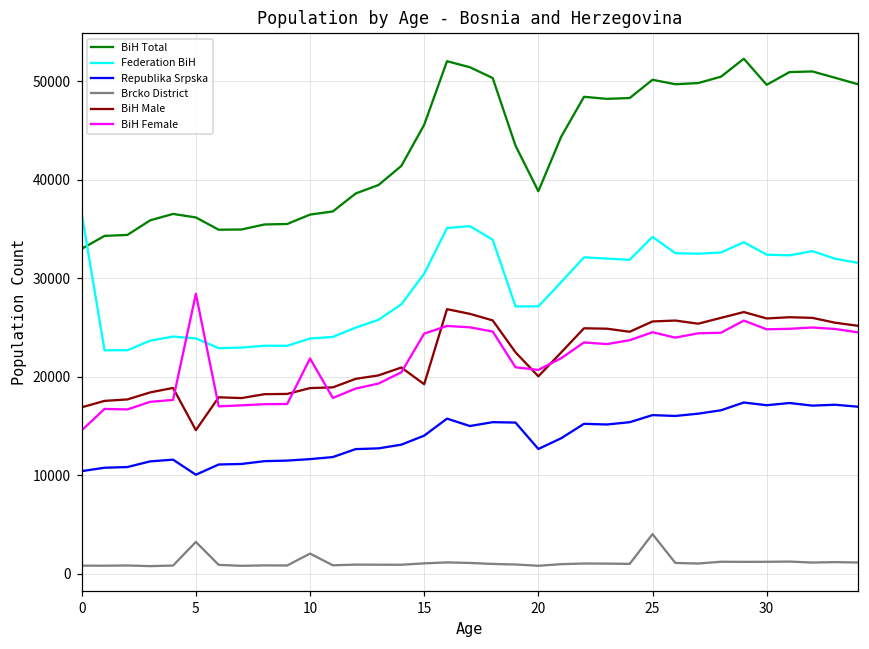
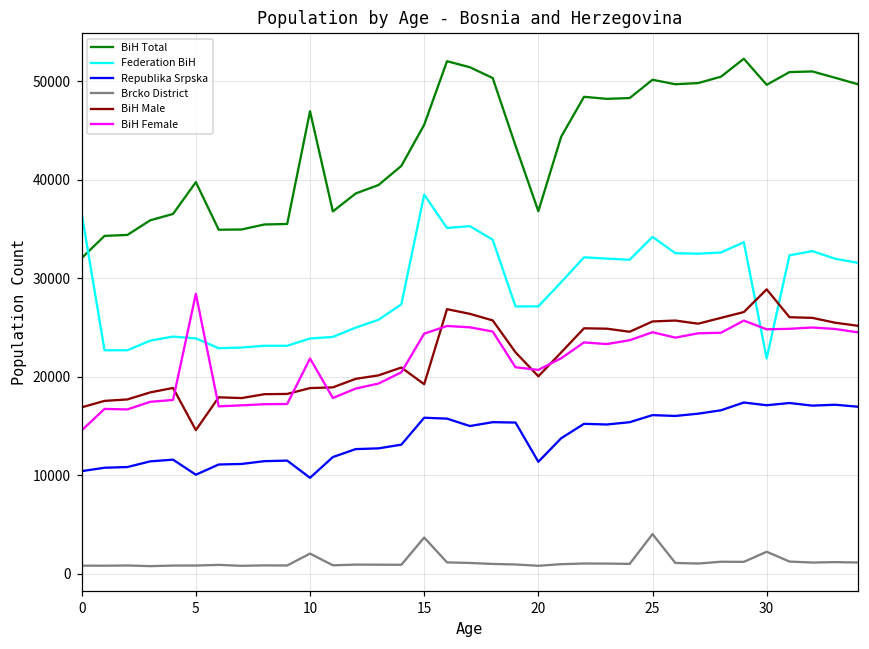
  {
    "BiH Total": {
-     "0": 33000,
-     "5": 36000,
-     "10": 36000,
+     "0": 32000,
+     "5": 40000,
+     "10": 47000,
      "15": 46000,
-     "20": 39000,
+     "20": 37000,
      "25": 50000,
      "30": 50000
    },
    "Federation BiH": {
      "0": 37000,
      "5": 24000,
      "10": 24000,
-     "15": 30000,
+     "15": 38000,
      "20": 27000,
      "25": 34000,
-     "30": 32000
+     "30": 22000
    },
    "Republika Srpska": {
      "0": 10000,
      "5": 10000,
-     "10": 12000,
-     "15": 14000,
-     "20": 13000,
+     "10": 10000,
+     "15": 16000,
+     "20": 11000,
      "25": 16000,
      "30": 17000
    },
    "Brcko District": {
      "0": 1000,
-     "5": 3000,
+     "5": 1000,
      "10": 2000,
-     "15": 1000,
+     "15": 4000,
      "20": 1000,
      "25": 4000,
-     "30": 1000
+     "30": 2000
    },
    "BiH Male": {
      "0": 17000,
      "5": 15000,
      "10": 19000,
      "15": 19000,
      "20": 20000,
      "25": 26000,
-     "30": 26000
+     "30": 29000
    },
    "BiH Female": {
      "0": 15000,
      "5": 28000,
      "10": 22000,
      "15": 24000,
      "20": 21000,
      "25": 25000,
      "30": 25000
    }
  }
